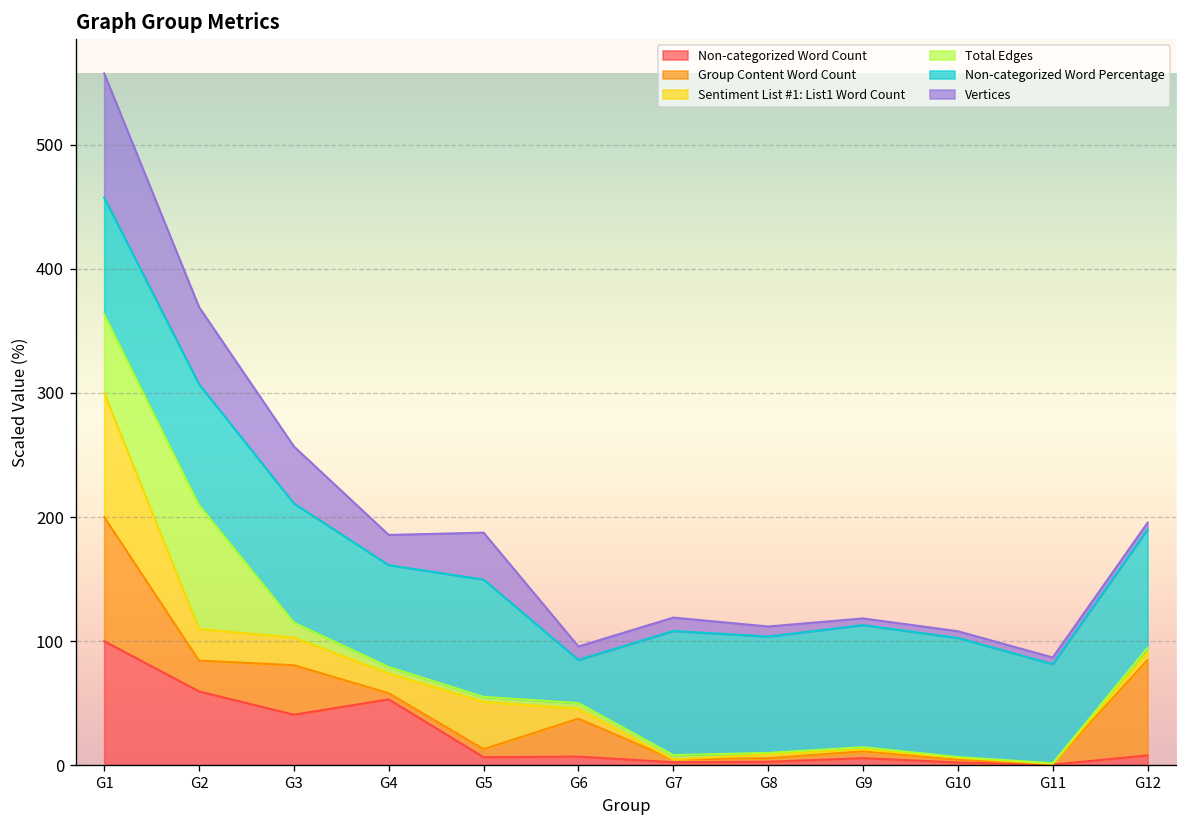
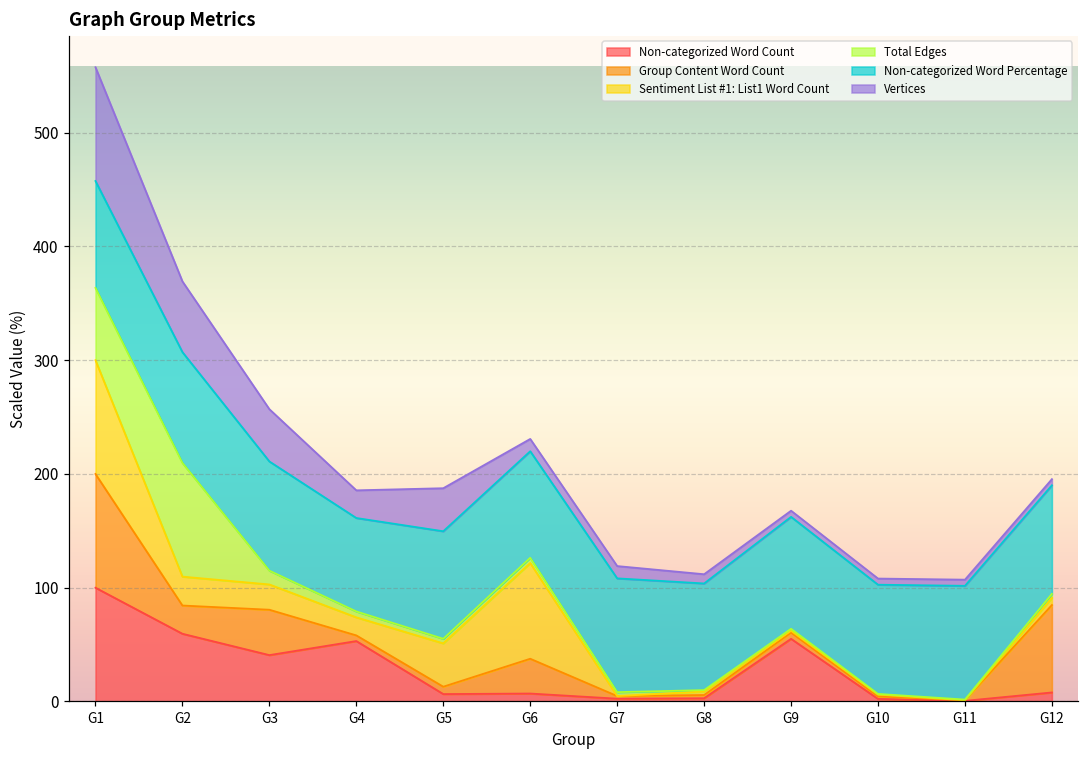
  {
    "Non-categorized Word Count": {
      "G1": 100,
      "G2": 60,
      "G3": 41,
      "G4": 53,
      "G5": 7,
      "G6": 7,
      "G8": 3,
-     "G9": 6,
+     "G9": 55,
      "G12": 8
    },
    "Group Content Word Count": {
      "G1": 100,
      "G2": 25,
      "G3": 40,
      "G4": 5,
      "G5": 6,
      "G6": 31,
      "G8": 3,
      "G12": 77
    },
    "Sentiment List #1: List1 Word Count": {
      "G1": 100,
      "G2": 25,
      "G3": 22,
      "G4": 16,
      "G5": 38,
-     "G6": 8,
+     "G6": 84,
      "G12": 6
    },
    "Total Edges": {
      "G1": 64,
      "G2": 100,
      "G3": 12,
      "G4": 5,
      "G5": 4,
      "G6": 5,
      "G7": 3,
      "G12": 3
    },
    "Non-categorized Word Percentage": {
      "G1": 94,
      "G2": 97,
      "G3": 96,
      "G4": 82,
      "G5": 95,
-     "G6": 35,
+     "G6": 94,
      "G7": 100,
      "G8": 94,
      "G9": 98,
      "G10": 96,
-     "G11": 80,
+     "G11": 100,
      "G12": 95
    },
    "Vertices": {
      "G1": 100,
      "G2": 62,
      "G3": 46,
      "G4": 24,
      "G5": 38,
      "G6": 11,
      "G7": 11,
      "G8": 8,
      "G9": 5,
      "G10": 5,
      "G11": 5,
      "G12": 5
    }
  }
